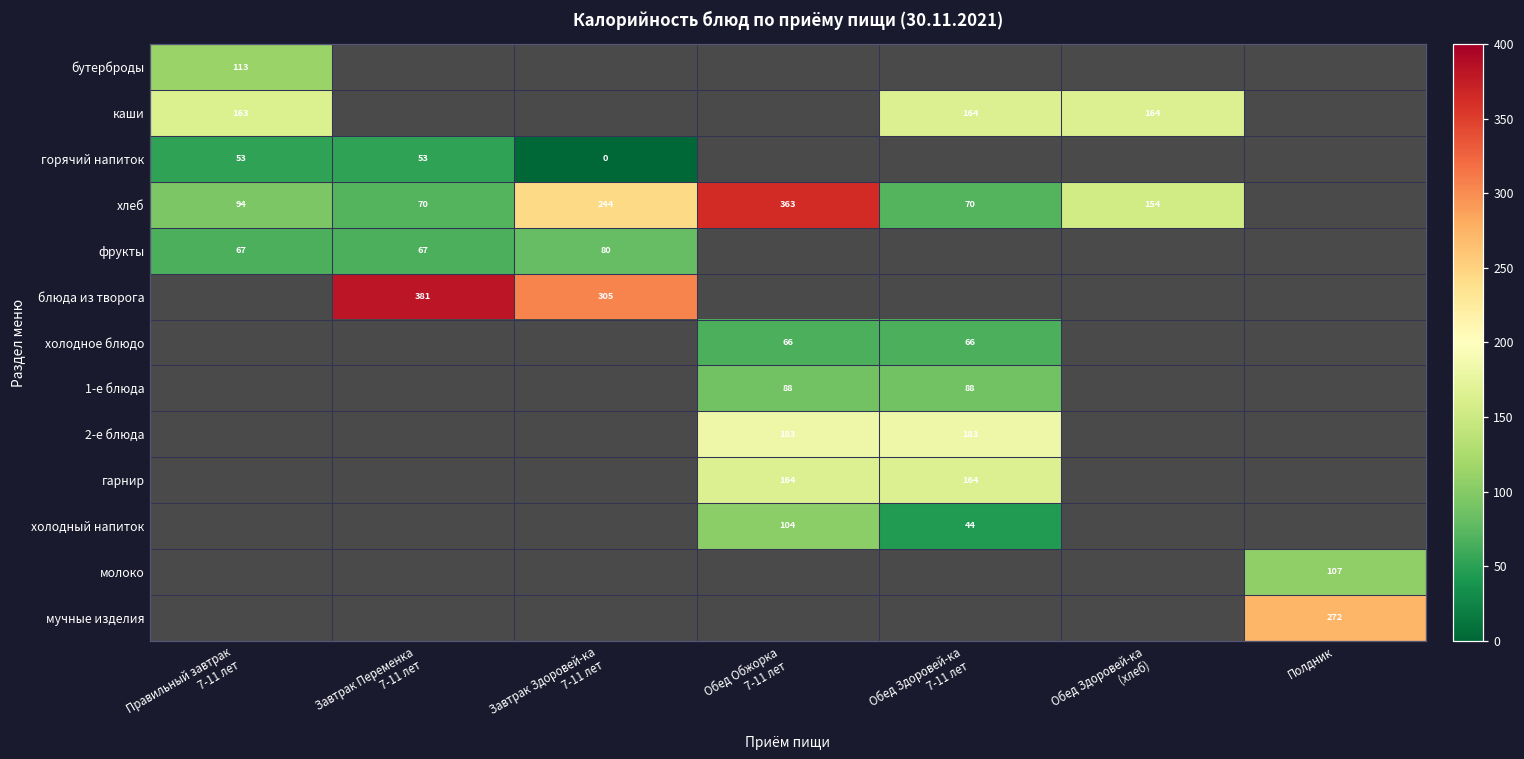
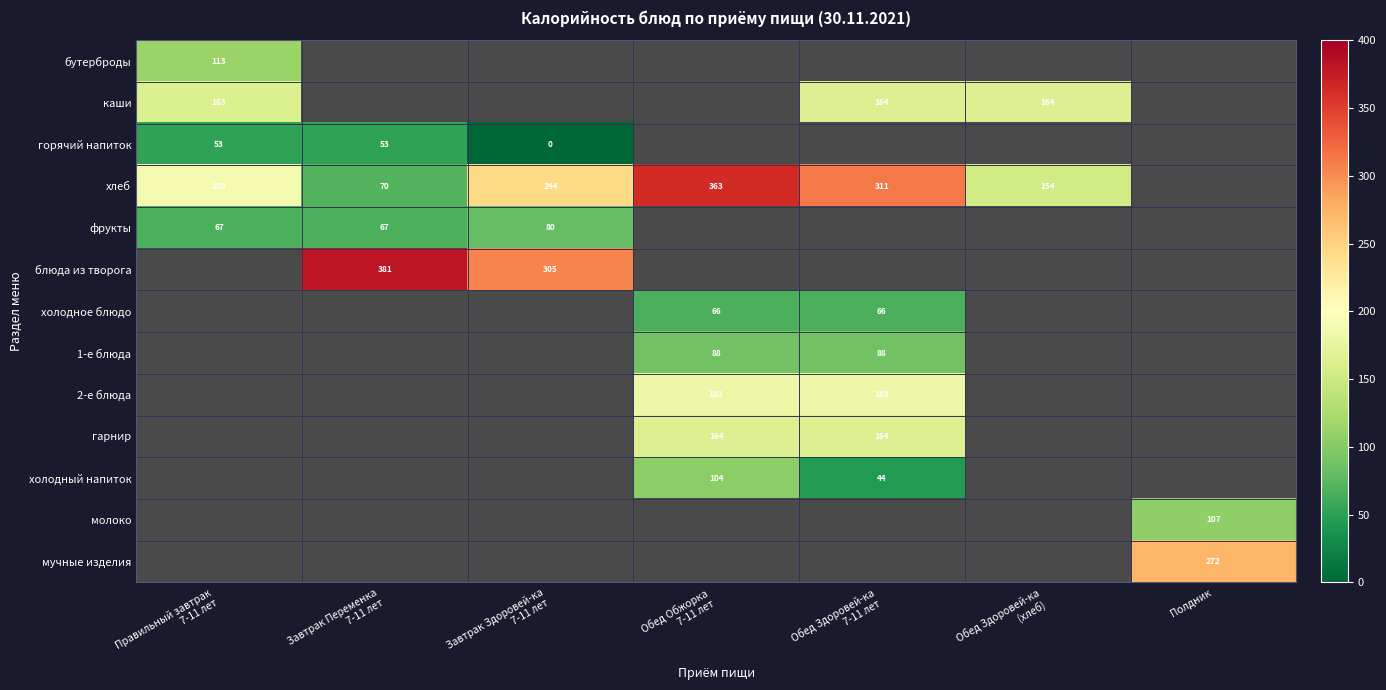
  {
    "бутерброды": {
      "Правильный завтрак 7-11 лет": 113
    },
    "каши": {
      "Правильный завтрак 7-11 лет": 163,
      "Обед Здоровей-ка 7-11 лет": 164,
      "Обед Здоровей-ка (хлеб)": 164
    },
    "горячий напиток": {
      "Правильный завтрак 7-11 лет": 53,
      "Завтрак Переменка 7-11 лет": 53,
      "Завтрак Здоровей-ка 7-11 лет": 0
    },
    "хлеб": {
-     "Правильный завтрак 7-11 лет": 94,
+     "Правильный завтрак 7-11 лет": 188,
      "Завтрак Переменка 7-11 лет": 70,
      "Завтрак Здоровей-ка 7-11 лет": 244,
      "Обед Обжорка 7-11 лет": 363,
-     "Обед Здоровей-ка 7-11 лет": 70,
+     "Обед Здоровей-ка 7-11 лет": 311,
      "Обед Здоровей-ка (хлеб)": 154
    },
    "фрукты": {
      "Правильный завтрак 7-11 лет": 67,
      "Завтрак Переменка 7-11 лет": 67,
      "Завтрак Здоровей-ка 7-11 лет": 80
    },
    "блюда из творога": {
      "Завтрак Переменка 7-11 лет": 381,
      "Завтрак Здоровей-ка 7-11 лет": 305
    },
    "холодное блюдо": {
      "Обед Обжорка 7-11 лет": 66,
      "Обед Здоровей-ка 7-11 лет": 66
    },
    "1-е блюда": {
      "Обед Обжорка 7-11 лет": 88,
      "Обед Здоровей-ка 7-11 лет": 88
    },
    "2-е блюда": {
      "Обед Обжорка 7-11 лет": 183,
      "Обед Здоровей-ка 7-11 лет": 183
    },
    "гарнир": {
      "Обед Обжорка 7-11 лет": 164,
      "Обед Здоровей-ка 7-11 лет": 164
    },
    "холодный напиток": {
      "Обед Обжорка 7-11 лет": 104,
      "Обед Здоровей-ка 7-11 лет": 44
    },
    "молоко": {
      "Полдник": 107
    },
    "мучные изделия": {
      "Полдник": 272
    }
  }
